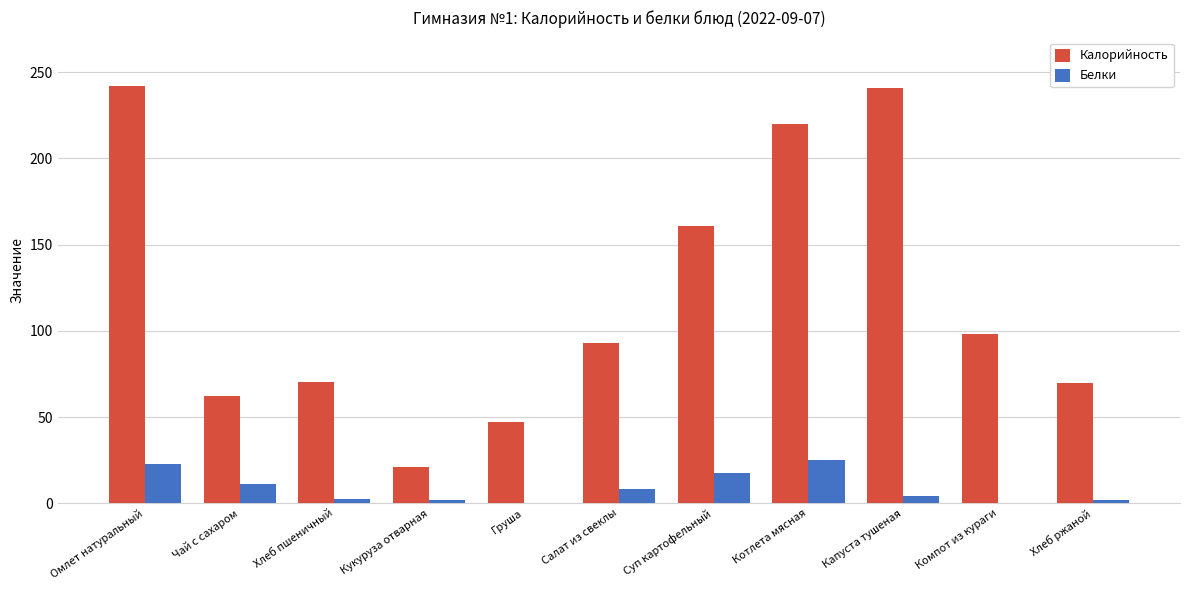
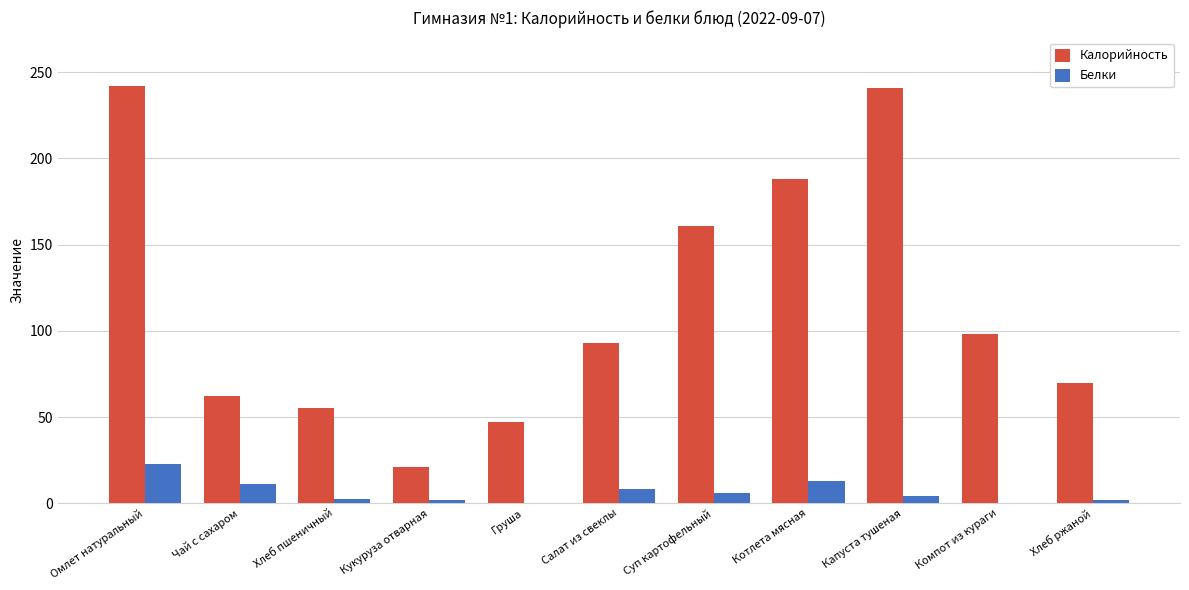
  {
    "Калорийность": {
      "Омлет натуральный": 242,
      "Чай с сахаром": 62,
-     "Хлеб пшеничный": 70,
+     "Хлеб пшеничный": 55,
      "Кукуруза отварная": 21,
      "Груша": 47,
      "Салат из свеклы": 93,
      "Суп картофельный": 161,
-     "Котлета мясная": 220,
+     "Котлета мясная": 188,
      "Капуста тушеная": 241,
      "Компот из кураги": 98,
      "Хлеб ржаной": 70
    },
    "Белки": {
      "Омлет натуральный": 23,
      "Чай с сахаром": 11,
      "Хлеб пшеничный": 2,
      "Кукуруза отварная": 2,
      "Салат из свеклы": 9,
-     "Суп картофельный": 18,
-     "Котлета мясная": 25,
+     "Суп картофельный": 6,
+     "Котлета мясная": 13,
      "Капуста тушеная": 4,
      "Хлеб ржаной": 2
    }
  }
